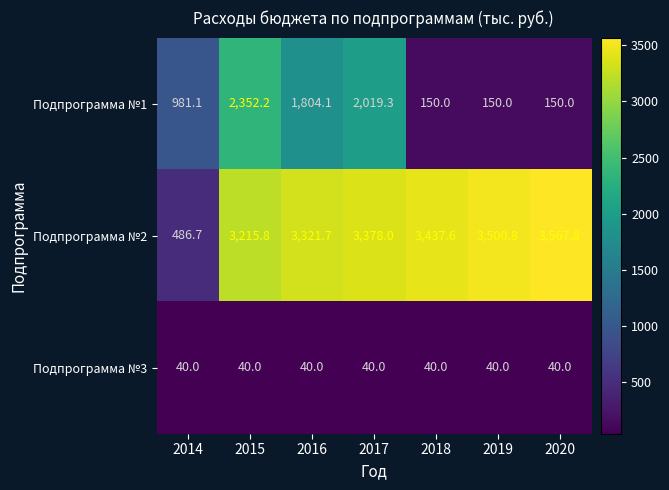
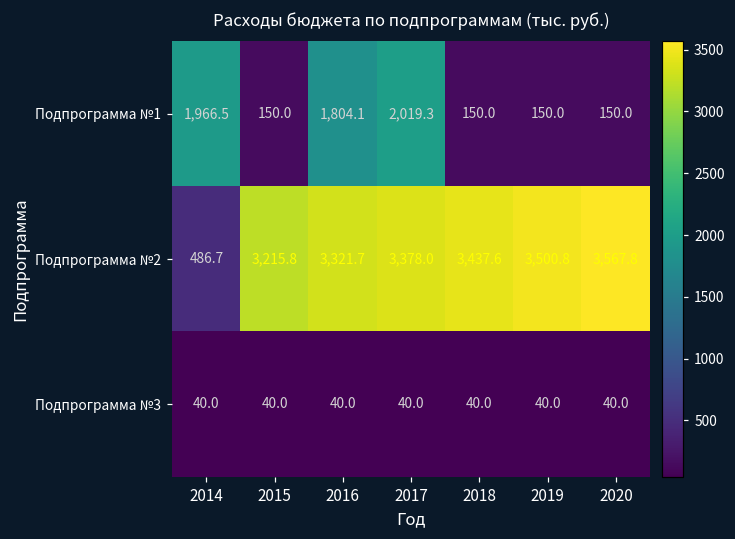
  {
    "Подпрограмма №1": {
-     "2014": "981.1",
-     "2015": "2,352.2",
+     "2014": "1,966.5",
+     "2015": "150.0",
      "2016": "1,804.1",
      "2017": "2,019.3",
      "2018": "150.0",
      "2019": "150.0",
      "2020": "150.0"
    },
    "Подпрограмма №2": {
      "2014": "486.7",
      "2015": "3,215.8"
    },
    "Подпрограмма №3": {
      "2014": "40.0",
      "2015": "40.0",
      "2016": "40.0",
      "2017": "40.0",
      "2018": "40.0",
      "2019": "40.0",
      "2020": "40.0"
    }
  }
